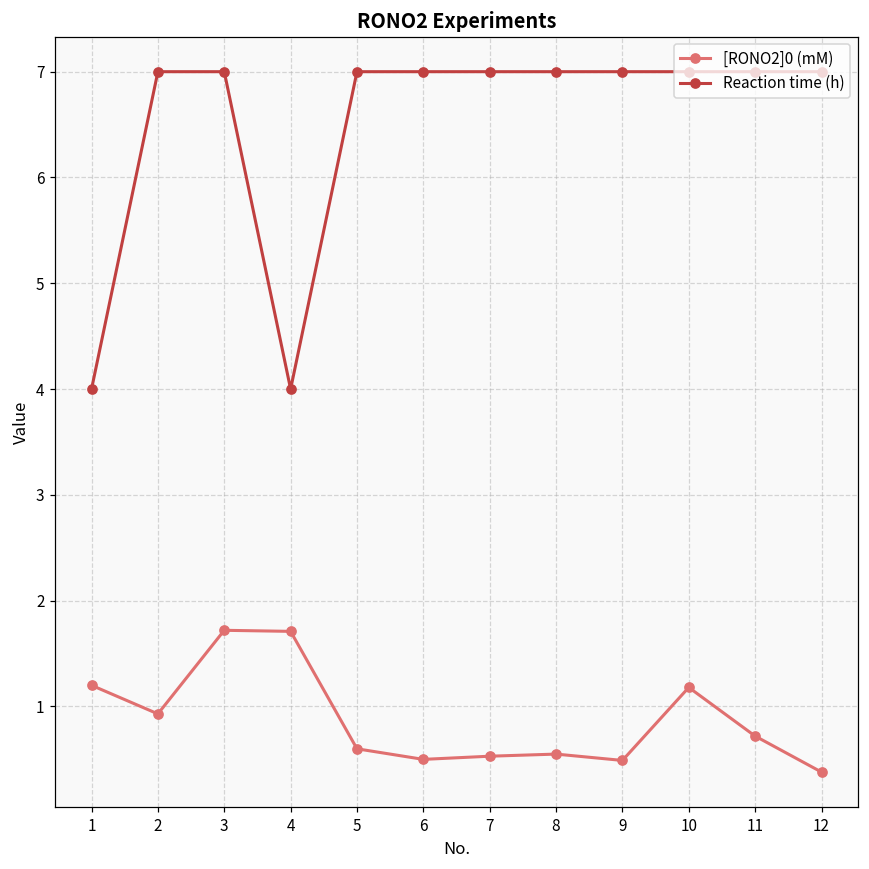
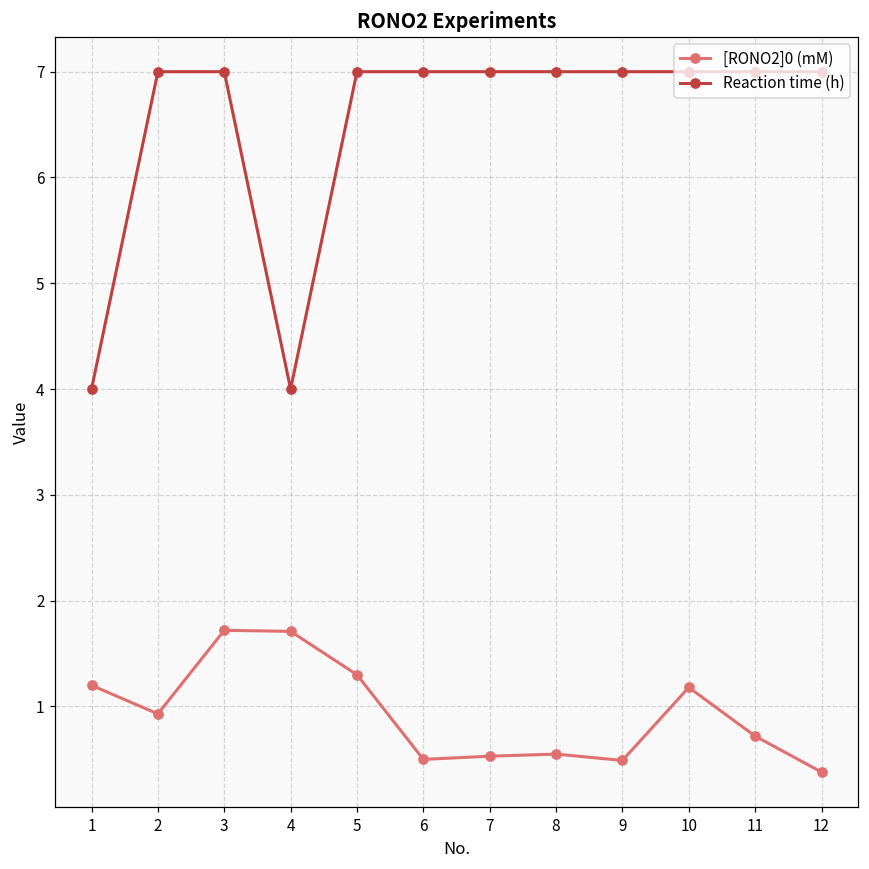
  {
    "[RONO2]0 (mM)": {
      "1": 1.2,
      "2": 0.9,
      "3": 1.7,
      "4": 1.7,
-     "5": 0.6,
+     "5": 1.3,
      "6": 0.5,
      "7": 0.5,
      "8": 0.6,
      "9": 0.5,
      "10": 1.2,
      "11": 0.7,
      "12": 0.4
    },
    "Reaction time (h)": {
      "1": 4.0,
      "2": 7.0,
      "3": 7.0,
      "4": 4.0,
      "5": 7.0,
      "6": 7.0,
      "7": 7.0,
      "8": 7.0,
      "9": 7.0
    }
  }
